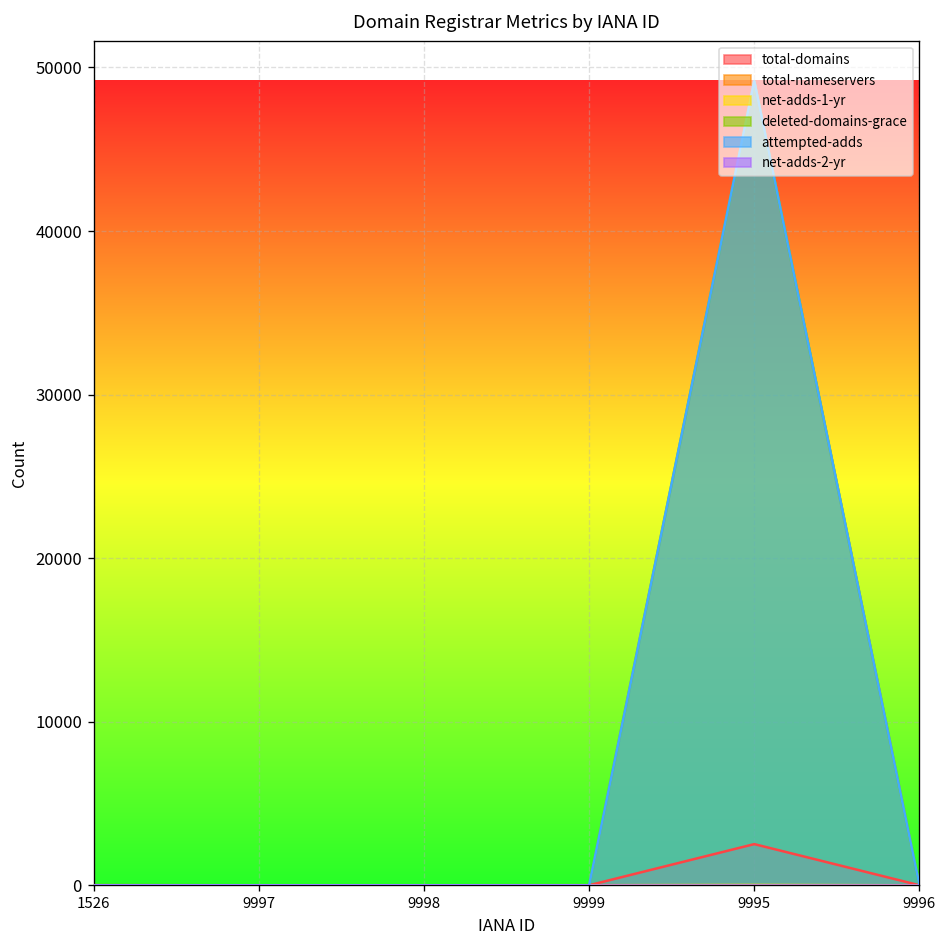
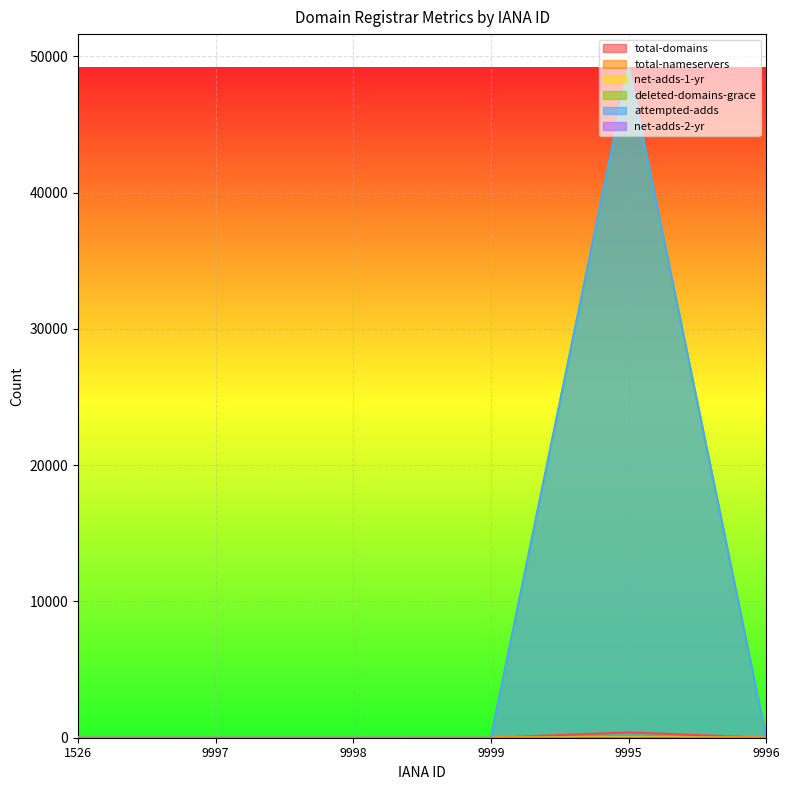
  {
    "total-domains": {
-     "9995": 2500
+     "9995": 400
    },
    "net-adds-2-yr": {
      "9995": 0
    }
  }
